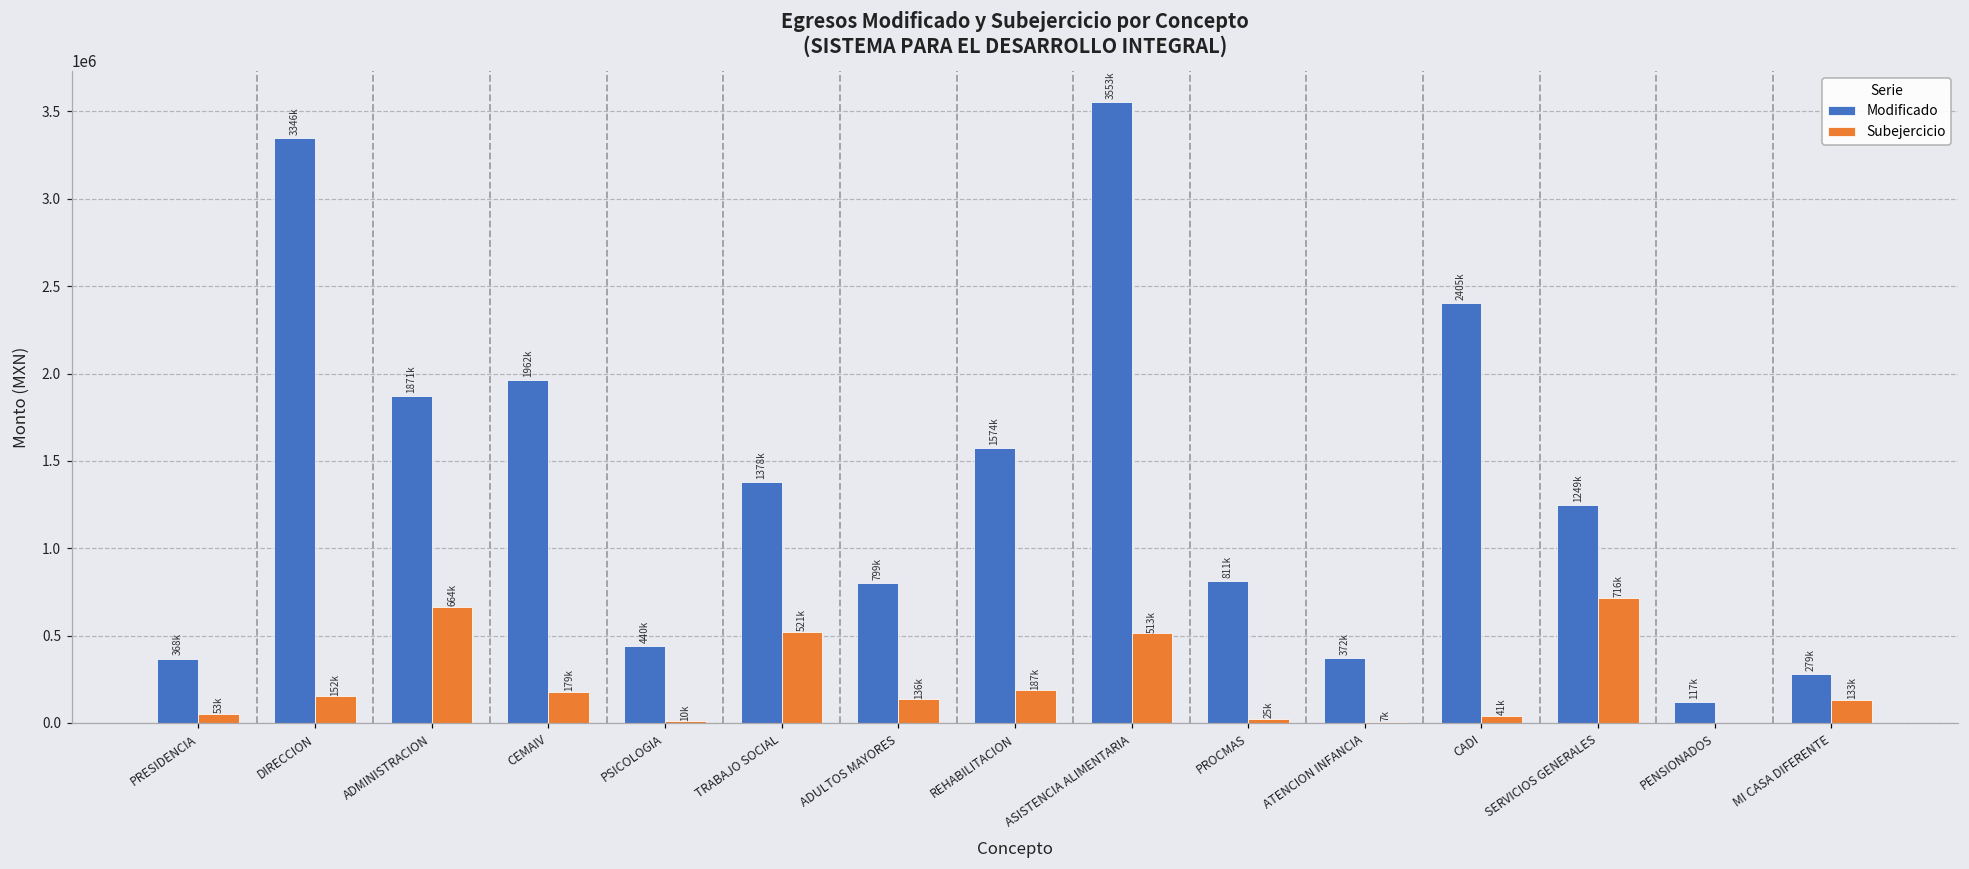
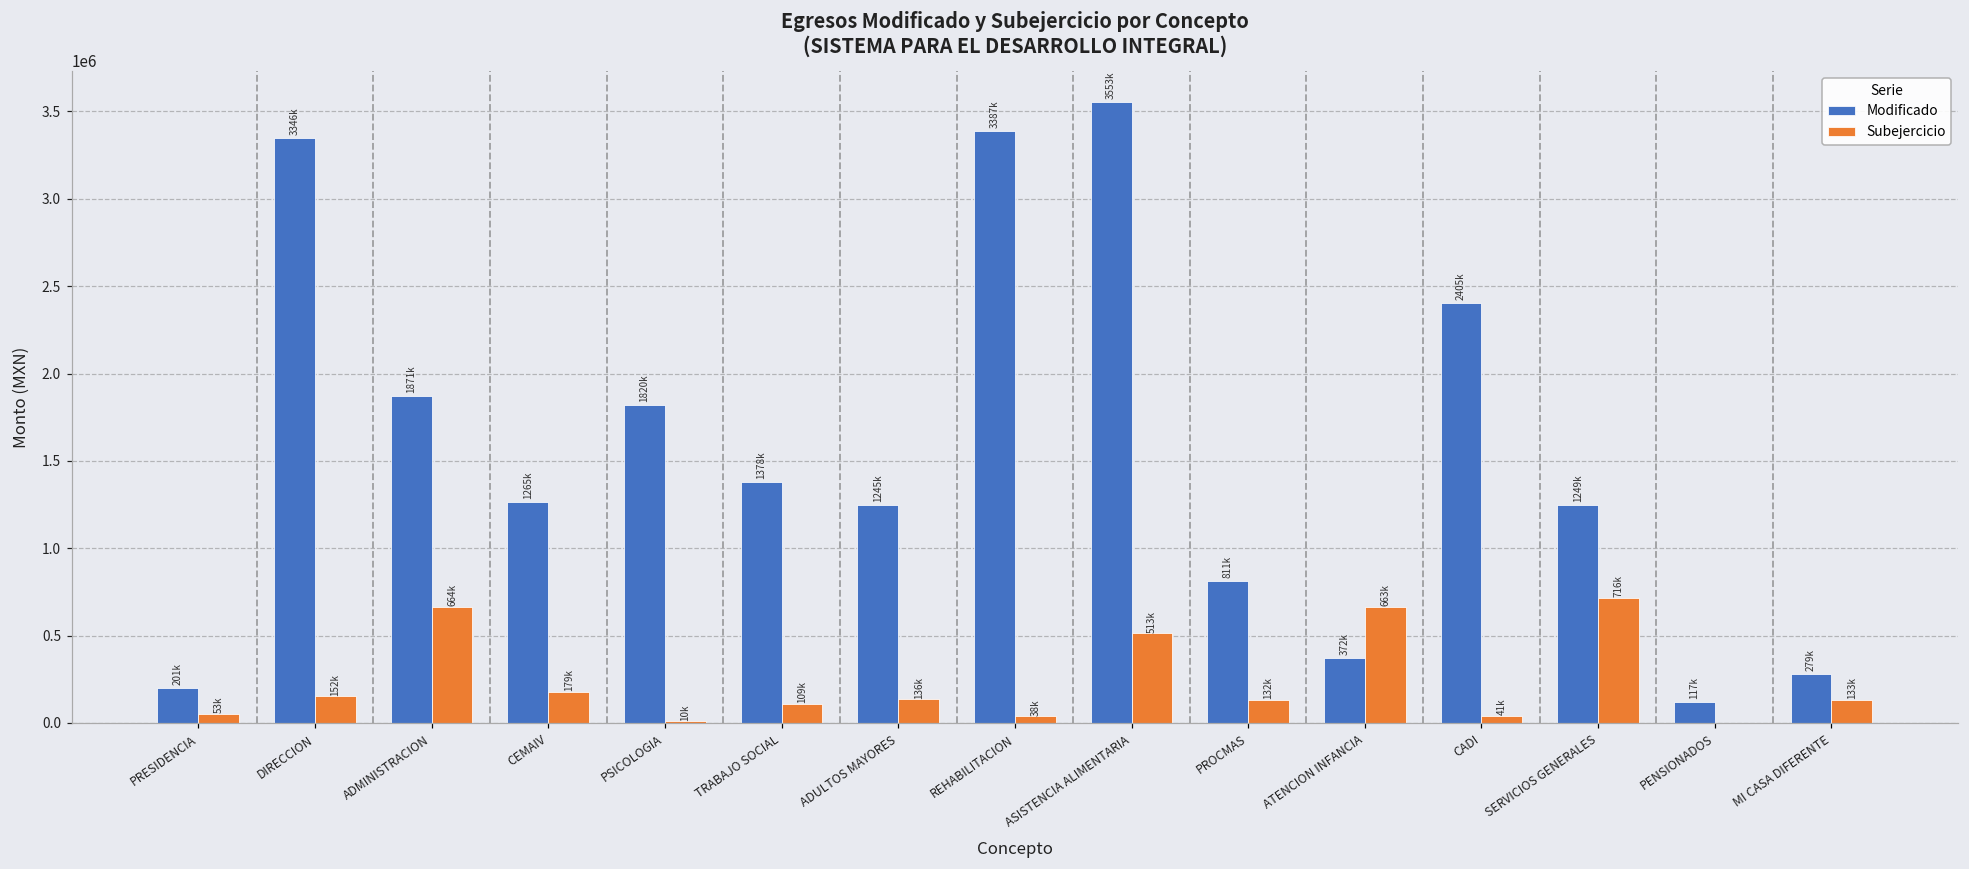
  {
    "Modificado": {
-     "PRESIDENCIA": "368k",
+     "PRESIDENCIA": "201k",
      "DIRECCION": "3346k",
      "ADMINISTRACION": "1871k",
-     "CEMAIV": "1962k",
-     "PSICOLOGIA": "440k",
+     "CEMAIV": "1265k",
+     "PSICOLOGIA": "1820k",
      "TRABAJO SOCIAL": "1378k",
-     "ADULTOS MAYORES": "799k",
-     "REHABILITACION": "1574k",
+     "ADULTOS MAYORES": "1245k",
+     "REHABILITACION": "3387k",
      "ASISTENCIA ALIMENTARIA": "3553k",
      "PROCMAS": "811k",
      "ATENCION INFANCIA": "372k",
      "CADI": "2405k",
      "SERVICIOS GENERALES": "1249k",
      "PENSIONADOS": "117k",
      "MI CASA DIFERENTE": "279k"
    },
    "Subejercicio": {
      "PRESIDENCIA": "53k",
      "DIRECCION": "152k",
      "ADMINISTRACION": "664k",
      "CEMAIV": "179k",
      "PSICOLOGIA": "10k",
-     "TRABAJO SOCIAL": "521k",
+     "TRABAJO SOCIAL": "109k",
      "ADULTOS MAYORES": "136k",
-     "REHABILITACION": "187k",
+     "REHABILITACION": "38k",
      "ASISTENCIA ALIMENTARIA": "513k",
-     "PROCMAS": "25k",
-     "ATENCION INFANCIA": "7k",
+     "PROCMAS": "132k",
+     "ATENCION INFANCIA": "663k",
      "CADI": "41k",
      "SERVICIOS GENERALES": "716k",
      "MI CASA DIFERENTE": "133k"
    }
  }
